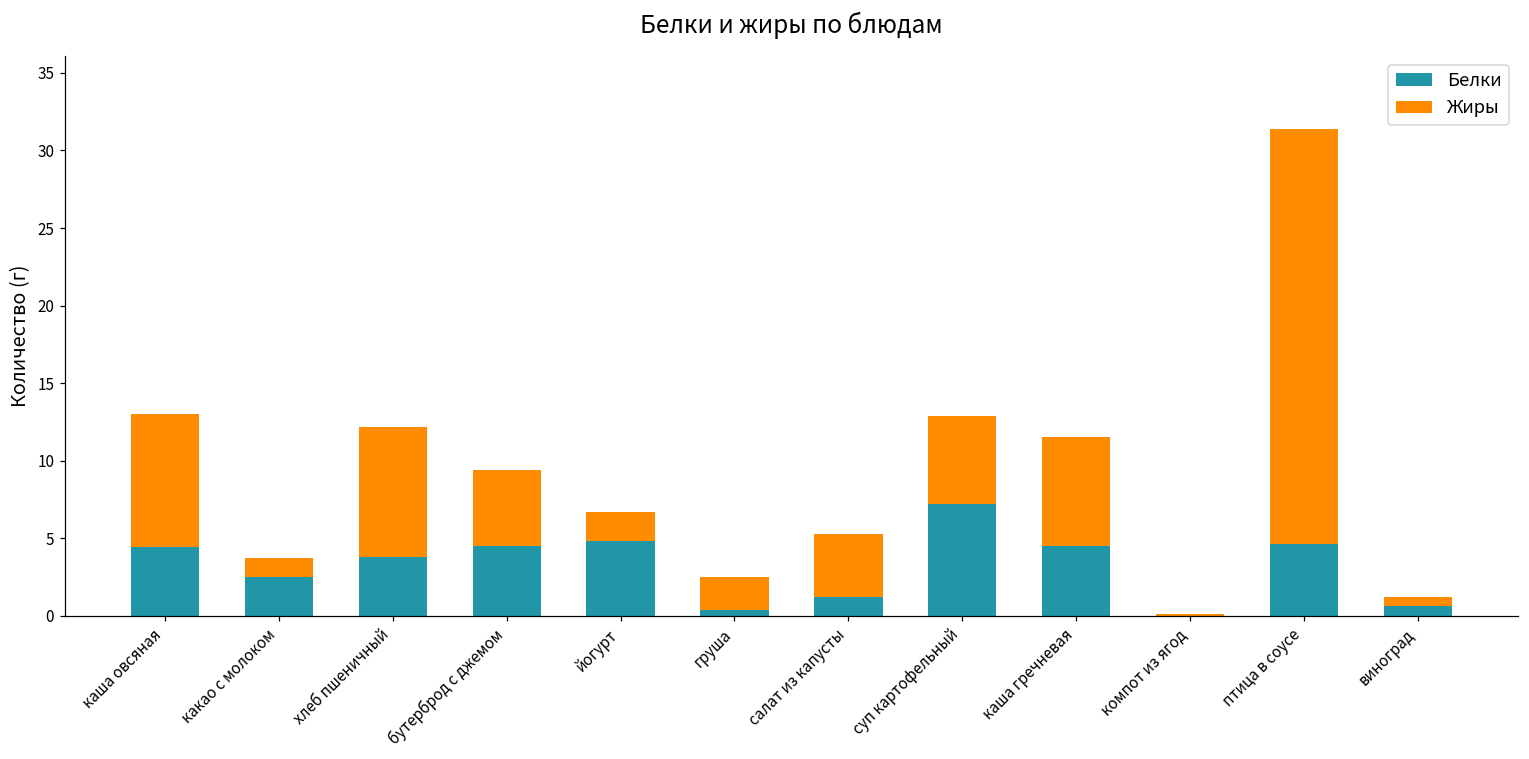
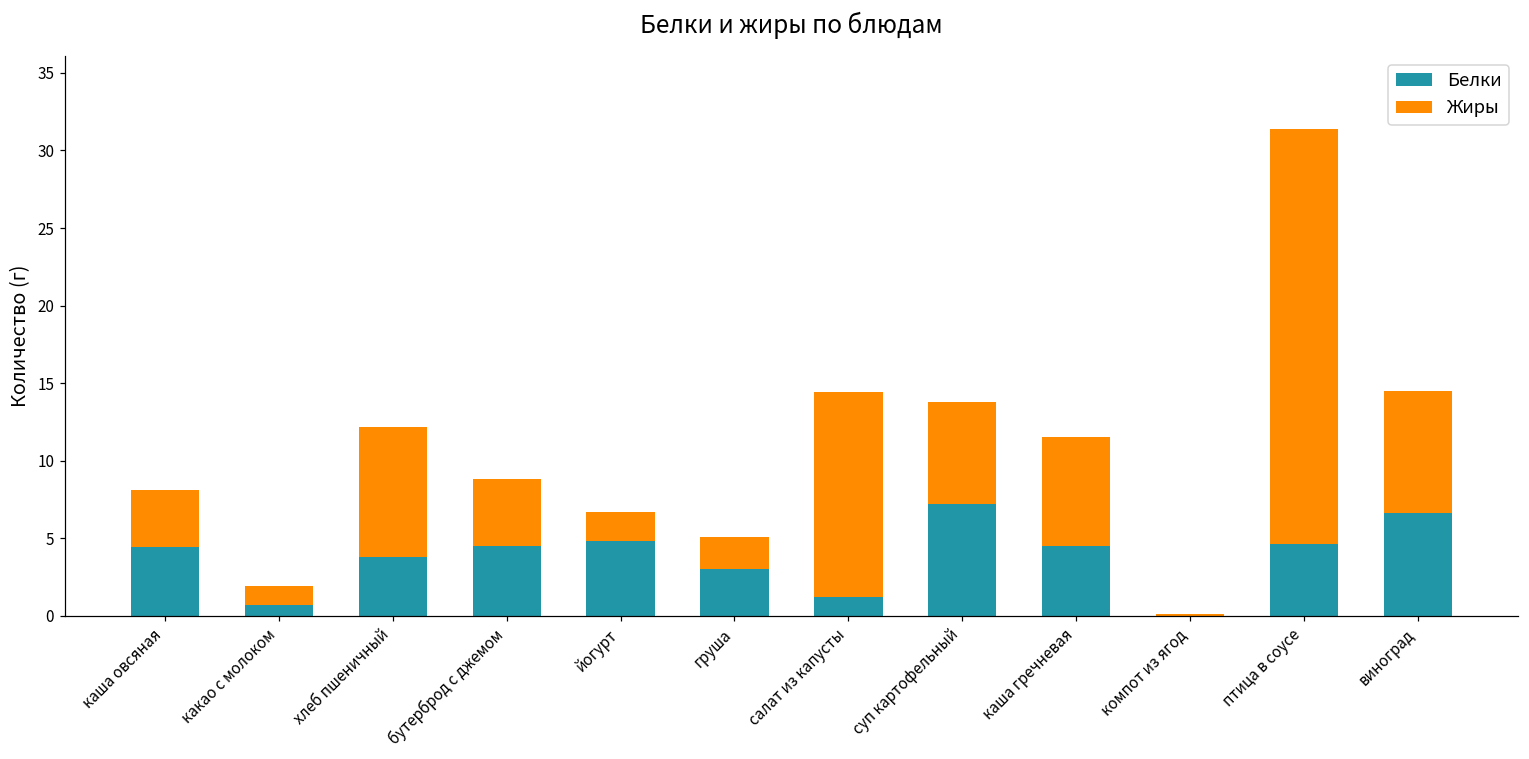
  {
    "Белки": {
      "каша овсяная": 4.4,
-     "какао с молоком": 2.5,
+     "какао с молоком": 0.7,
      "хлеб пшеничный": 3.8,
      "бутерброд с джемом": 4.5,
      "йогурт": 4.8,
-     "груша": 0.4,
+     "груша": 3.0,
      "салат из капусты": 1.2,
      "суп картофельный": 7.2,
      "каша гречневая": 4.5,
      "компот из ягод": 0.0,
      "птица в соусе": 4.6,
-     "виноград": 0.6
+     "виноград": 6.6
    },
    "Жиры": {
-     "каша овсяная": 8.6,
+     "каша овсяная": 3.7,
      "какао с молоком": 1.2,
      "хлеб пшеничный": 8.4,
-     "бутерброд с джемом": 4.9,
+     "бутерброд с джемом": 4.3,
      "йогурт": 1.9,
      "груша": 2.1,
-     "салат из капусты": 4.1,
-     "суп картофельный": 5.7,
+     "салат из капусты": 13.2,
+     "суп картофельный": 6.6,
      "каша гречневая": 7.0,
      "птица в соусе": 26.8,
-     "виноград": 0.6
+     "виноград": 7.9
    }
  }
